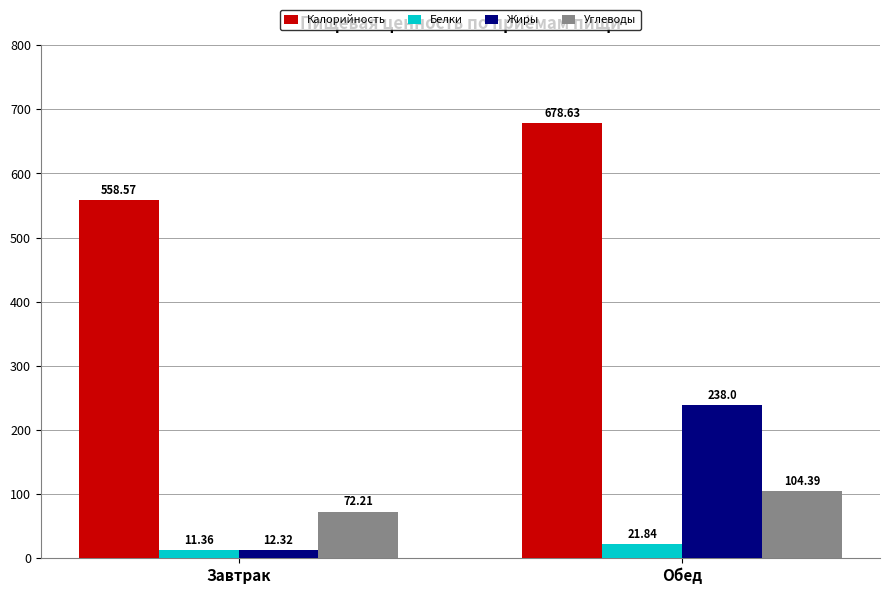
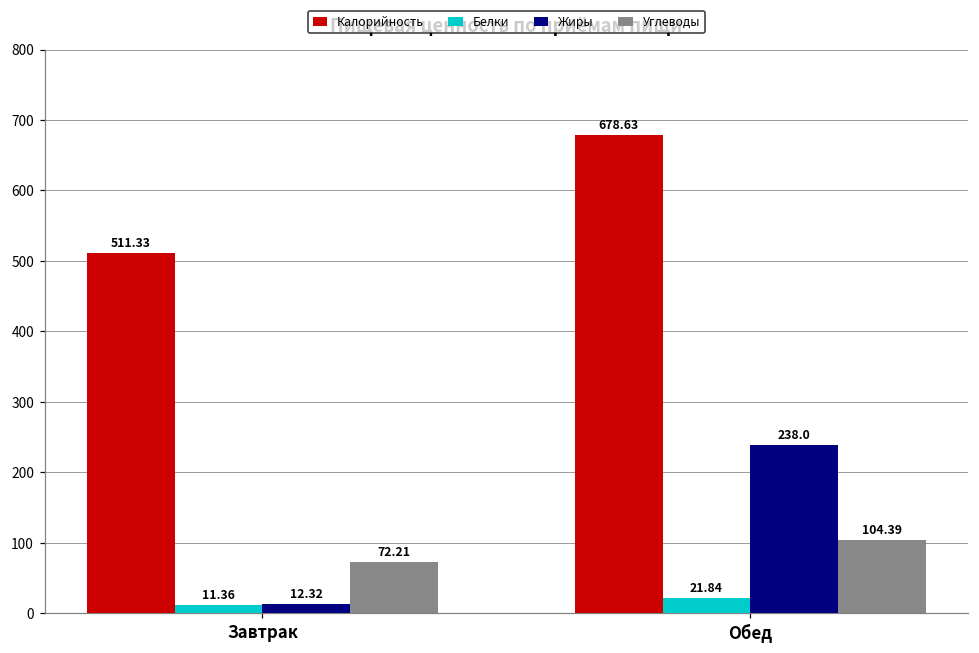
  {
    "Калорийность": {
-     "Завтрак": 558.57,
+     "Завтрак": 511.33,
      "Обед": 678.63
    },
    "Белки": {
      "Завтрак": 11.36,
      "Обед": 21.84
    },
    "Жиры": {
      "Завтрак": 12.32,
      "Обед": 238.0
    },
    "Углеводы": {
      "Завтрак": 72.21,
      "Обед": 104.39
    }
  }
